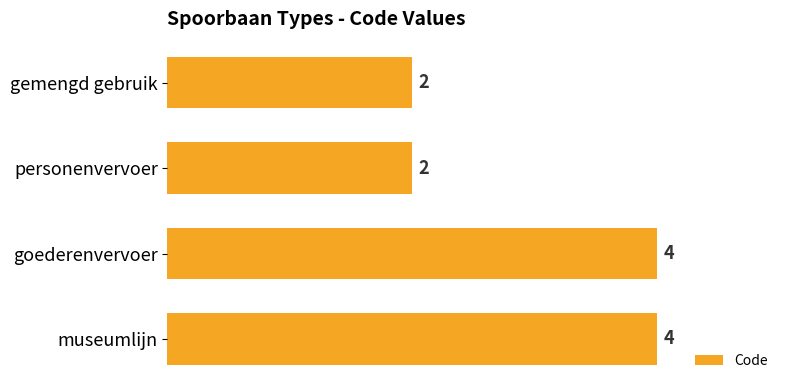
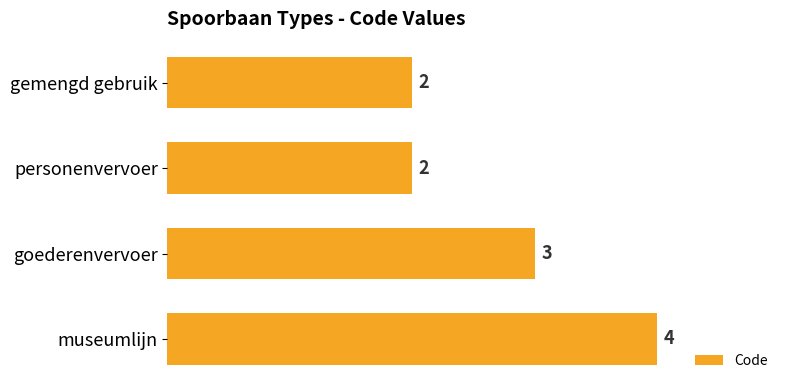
  {
    "gemengd gebruik": 2,
    "personenvervoer": 2,
-   "goederenvervoer": 4,
+   "goederenvervoer": 3,
    "museumlijn": 4
  }
